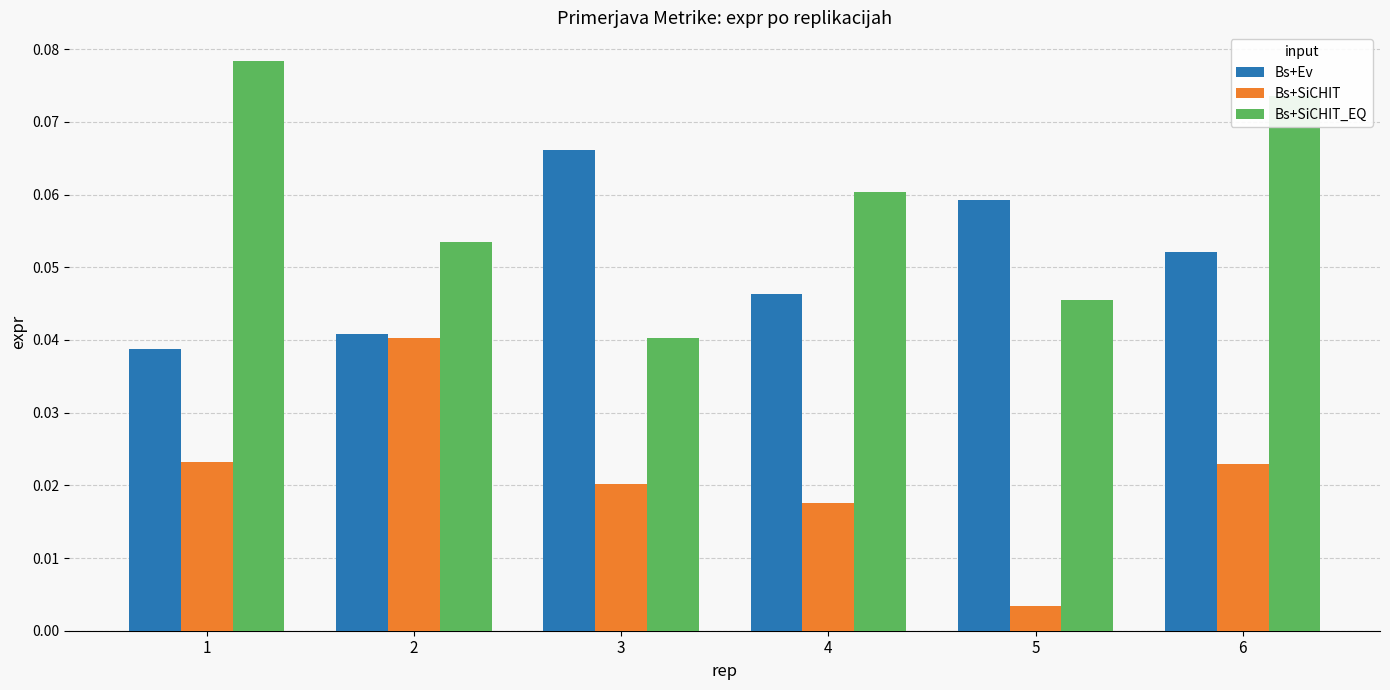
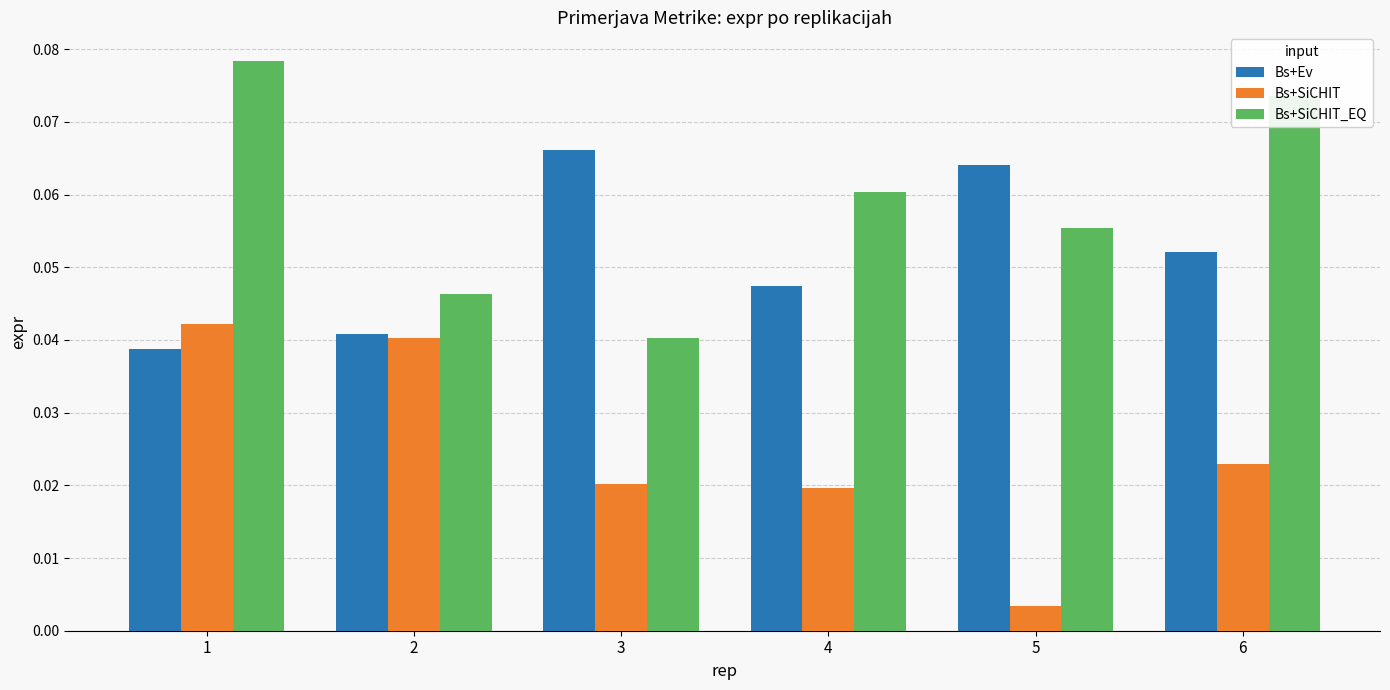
  {
    "Bs+Ev": {
      "1": 0.039,
      "2": 0.041,
      "3": 0.066,
-     "4": 0.046,
-     "5": 0.059,
+     "4": 0.047,
+     "5": 0.064,
      "6": 0.052
    },
    "Bs+SiCHIT": {
-     "1": 0.023,
+     "1": 0.042,
      "2": 0.040,
      "3": 0.020,
-     "4": 0.018,
+     "4": 0.020,
      "5": 0.003,
      "6": 0.023
    },
    "Bs+SiCHIT_EQ": {
      "1": 0.078,
-     "2": 0.053,
+     "2": 0.046,
      "3": 0.040,
      "4": 0.060,
-     "5": 0.046
+     "5": 0.055
    }
  }
